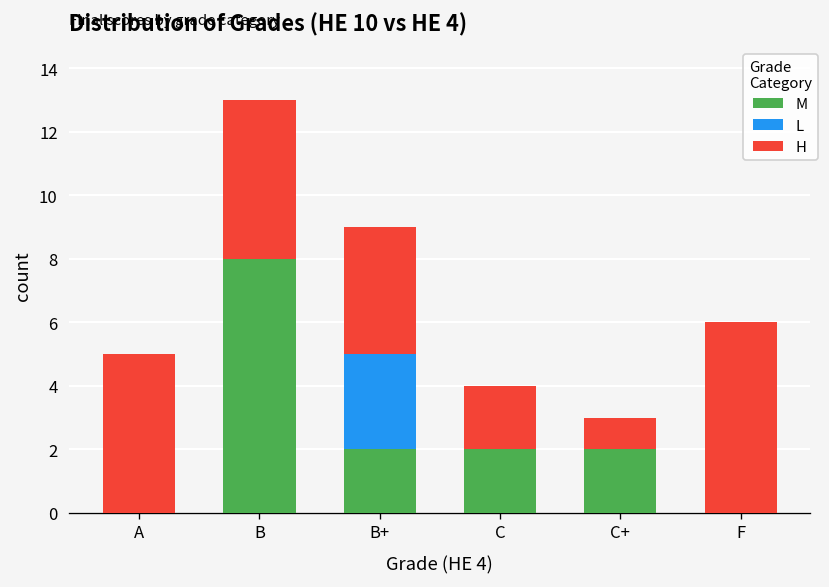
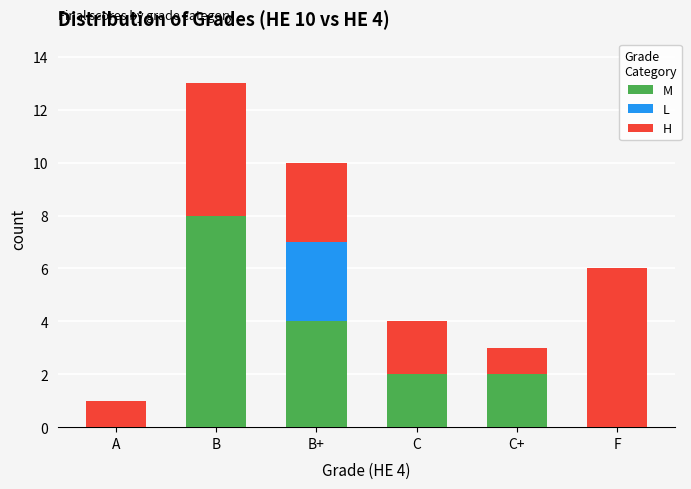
  {
    "M": {
      "A": 0,
      "B": 8,
-     "B+": 2,
+     "B+": 4,
      "C": 2,
      "C+": 2,
      "F": 0
    },
    "H": {
-     "A": 5,
+     "A": 1,
      "B": 5,
-     "B+": 4,
+     "B+": 3,
      "C": 2,
      "C+": 1,
      "F": 6
    }
  }
